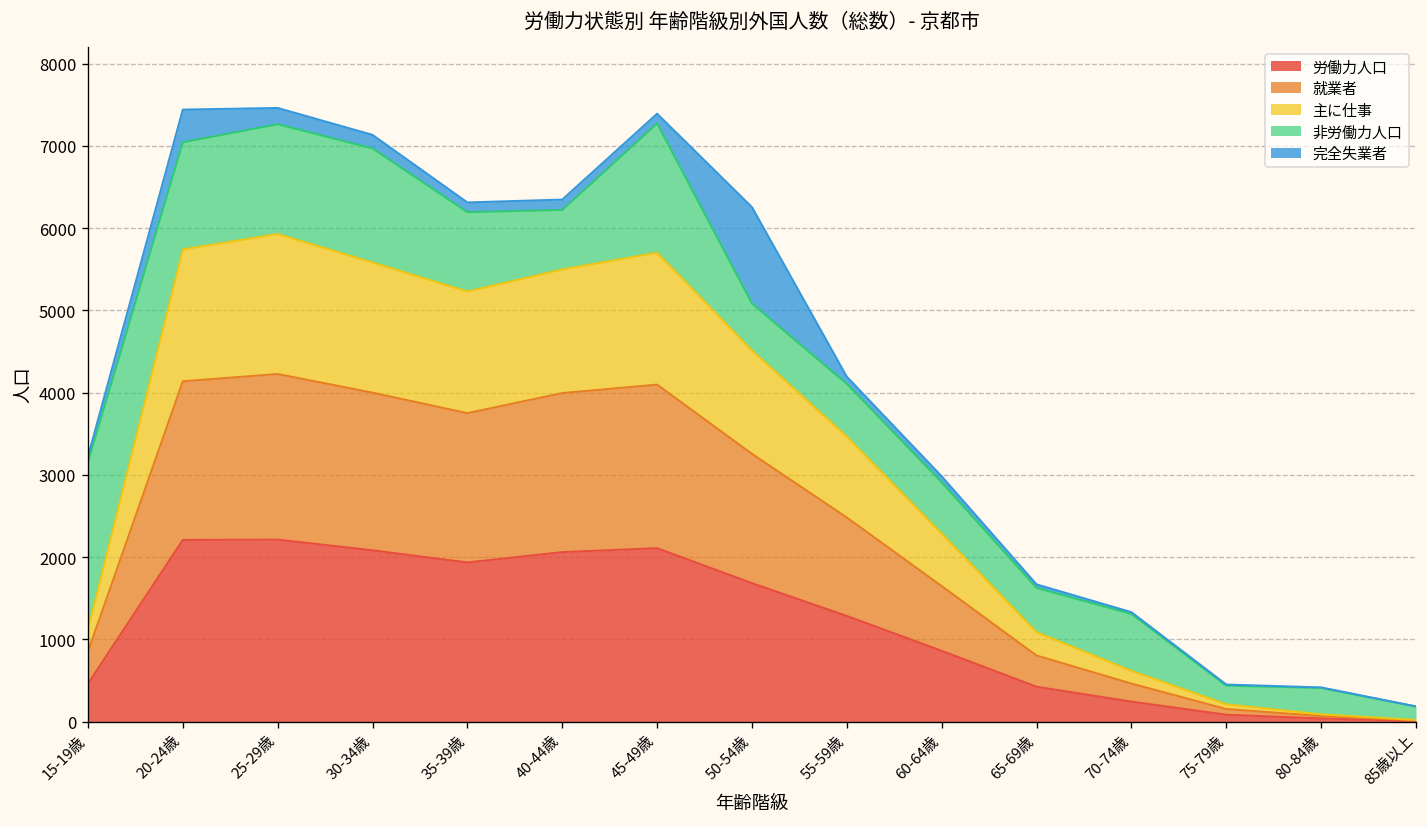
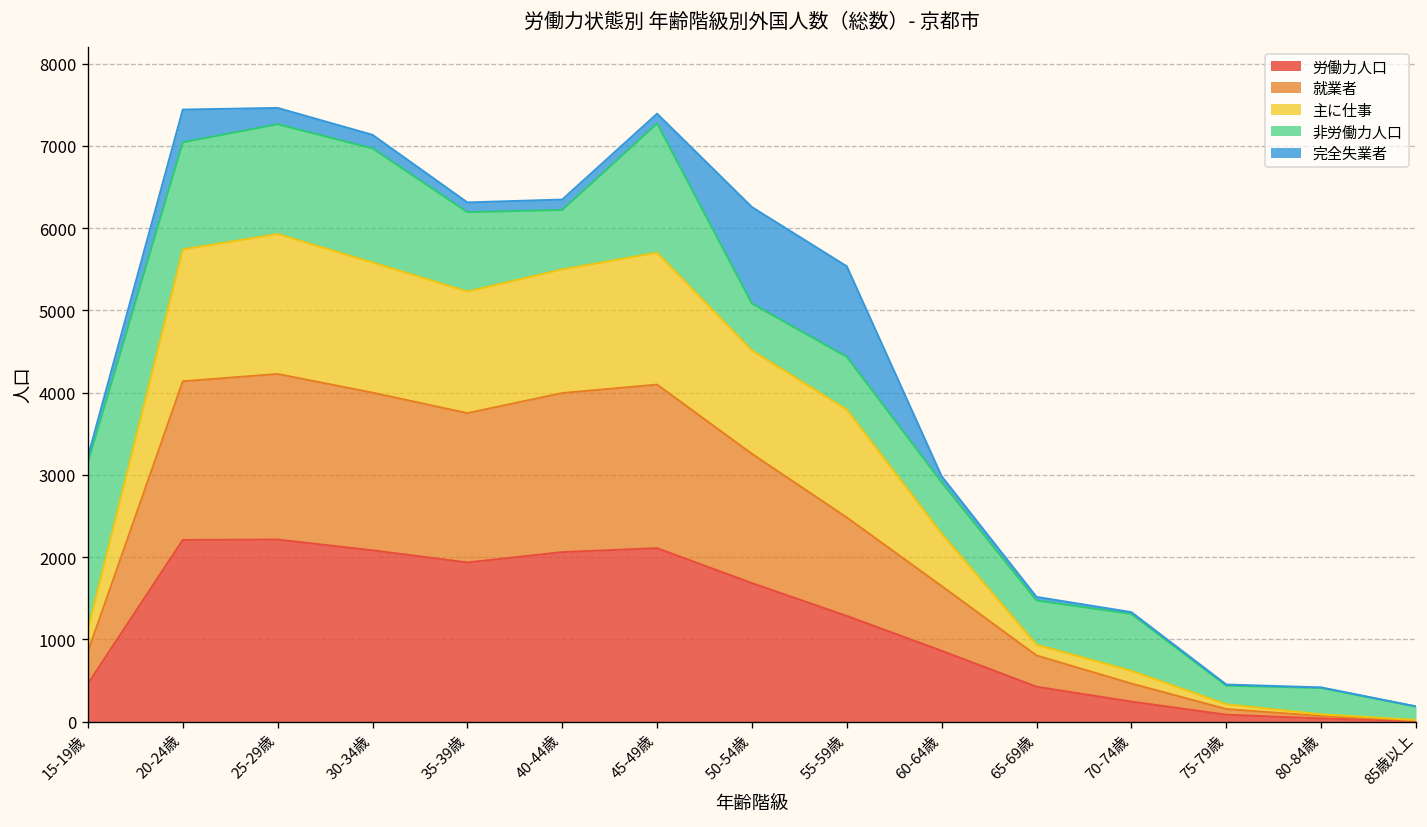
  {
    "主に仕事": {
      "15-19歳": 300,
      "20-24歳": 1600,
      "25-29歳": 1700,
      "30-34歳": 1600,
      "35-39歳": 1500,
      "40-44歳": 1500,
      "45-49歳": 1600,
      "50-54歳": 1300,
-     "55-59歳": 1000,
+     "55-59歳": 1300,
      "60-64歳": 600,
-     "65-69歳": 300,
+     "65-69歳": 100,
      "70-74歳": 200,
      "75-79歳": 100
    },
    "非労働力人口": {
      "15-19歳": 2000,
      "20-24歳": 1300,
      "25-29歳": 1300,
      "30-34歳": 1400,
      "35-39歳": 1000,
      "40-44歳": 700,
      "45-49歳": 1600,
      "50-54歳": 600,
      "55-59歳": 600,
      "60-64歳": 600,
      "65-69歳": 500
    },
    "完全失業者": {
      "15-19歳": 100,
      "20-24歳": 400,
      "25-29歳": 200,
      "30-34歳": 200,
      "35-39歳": 100,
      "40-44歳": 100,
      "45-49歳": 100,
      "50-54歳": 1200,
-     "55-59歳": 100,
+     "55-59歳": 1100,
      "60-64歳": 100,
      "65-69歳": 0
    }
  }
